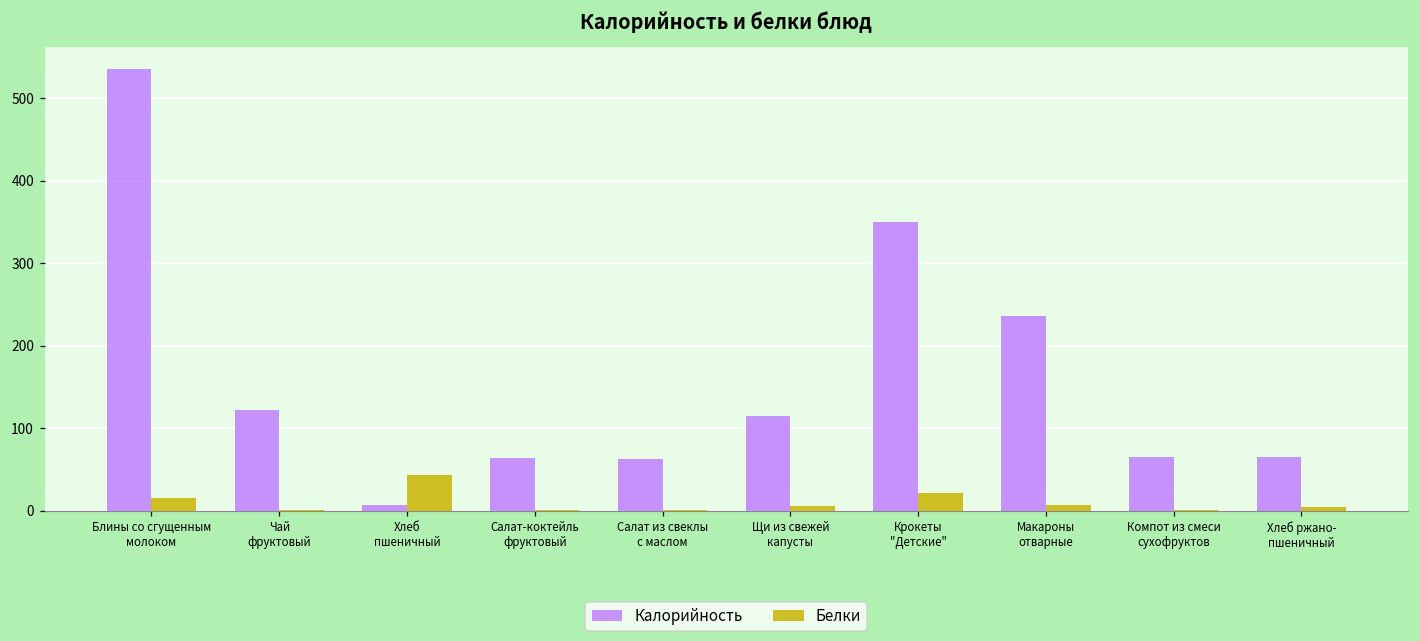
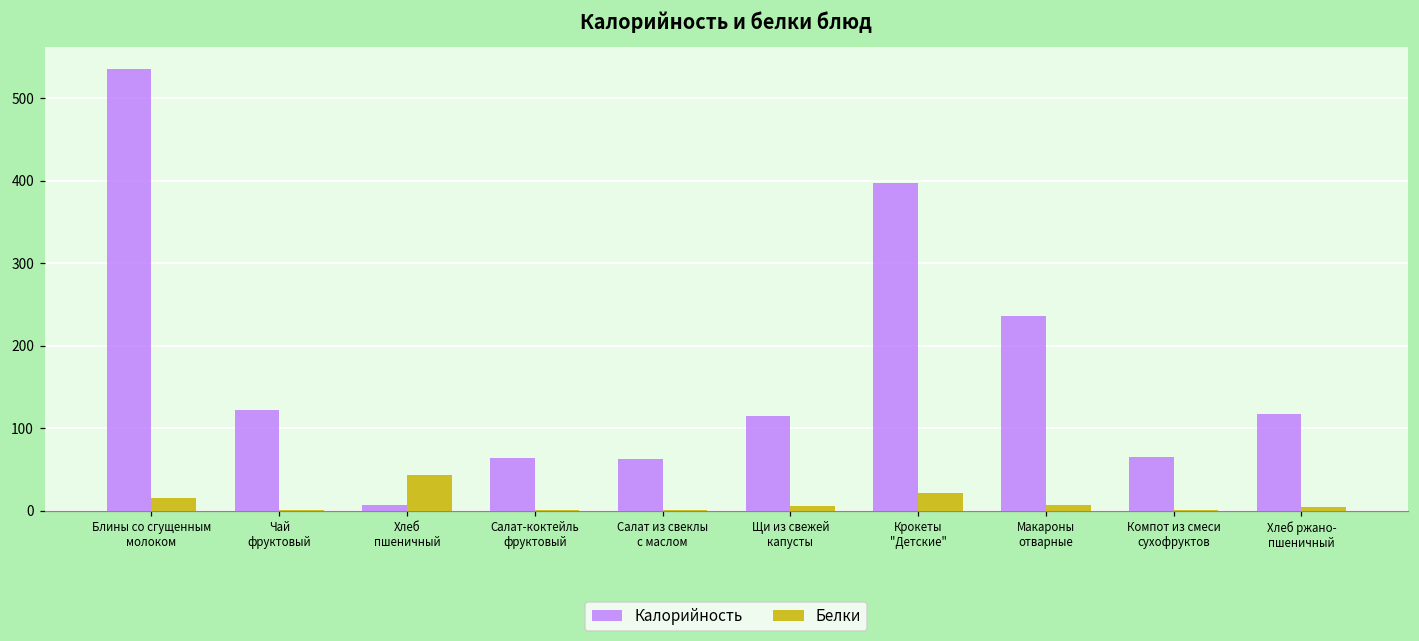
  {
    "Калорийность": {
      "Блины со сгущенным молоком": 540,
      "Чай фруктовый": 120,
      "Хлеб пшеничный": 10,
      "Салат-коктейль фруктовый": 60,
      "Салат из свеклы с маслом": 60,
      "Щи из свежей капусты": 120,
-     "Крокеты \"Детские\"": 350,
+     "Крокеты \"Детские\"": 400,
      "Макароны отварные": 240,
      "Компот из смеси сухофруктов": 70,
-     "Хлеб ржано- пшеничный": 60
+     "Хлеб ржано- пшеничный": 120
    },
    "Белки": {
      "Блины со сгущенным молоком": 20,
      "Хлеб пшеничный": 40,
      "Щи из свежей капусты": 10,
      "Крокеты \"Детские\"": 20,
      "Макароны отварные": 10,
      "Хлеб ржано- пшеничный": 0
    }
  }
